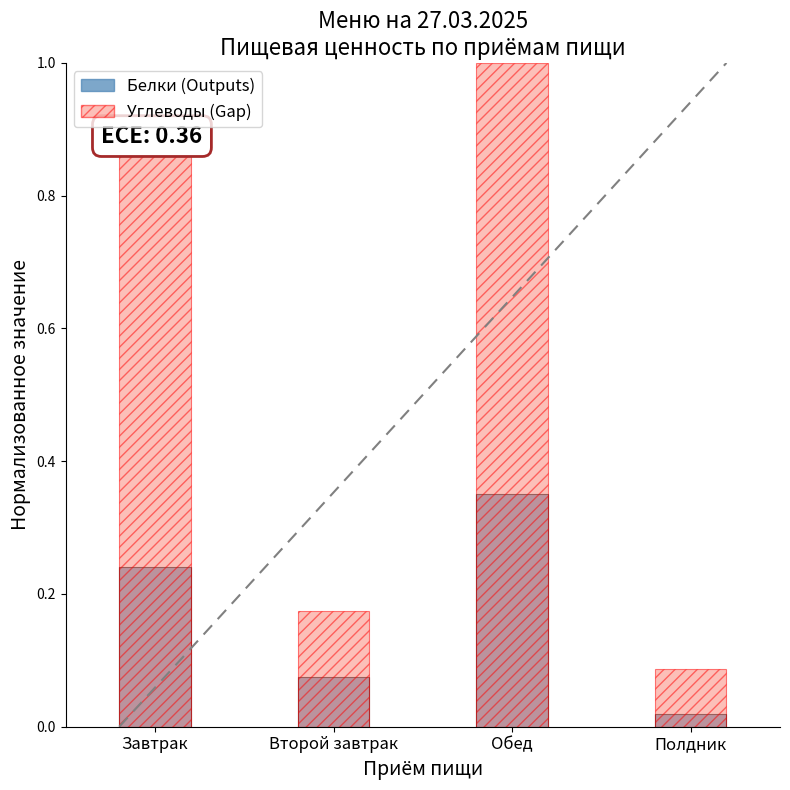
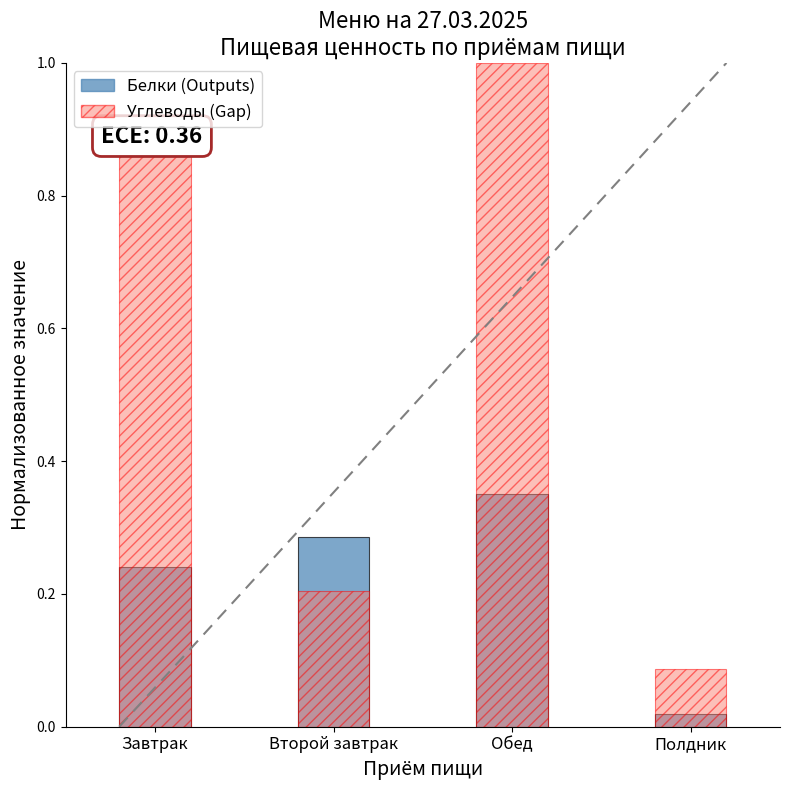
  {
    "Белки (Outputs)": {
-     "Второй завтрак": 0.08
+     "Второй завтрак": 0.29
    },
    "Углеводы (Gap)": {
-     "Второй завтрак": 0.17,
+     "Второй завтрак": 0.20,
      "Обед": 1.00,
      "Полдник": 0.09
    }
  }
